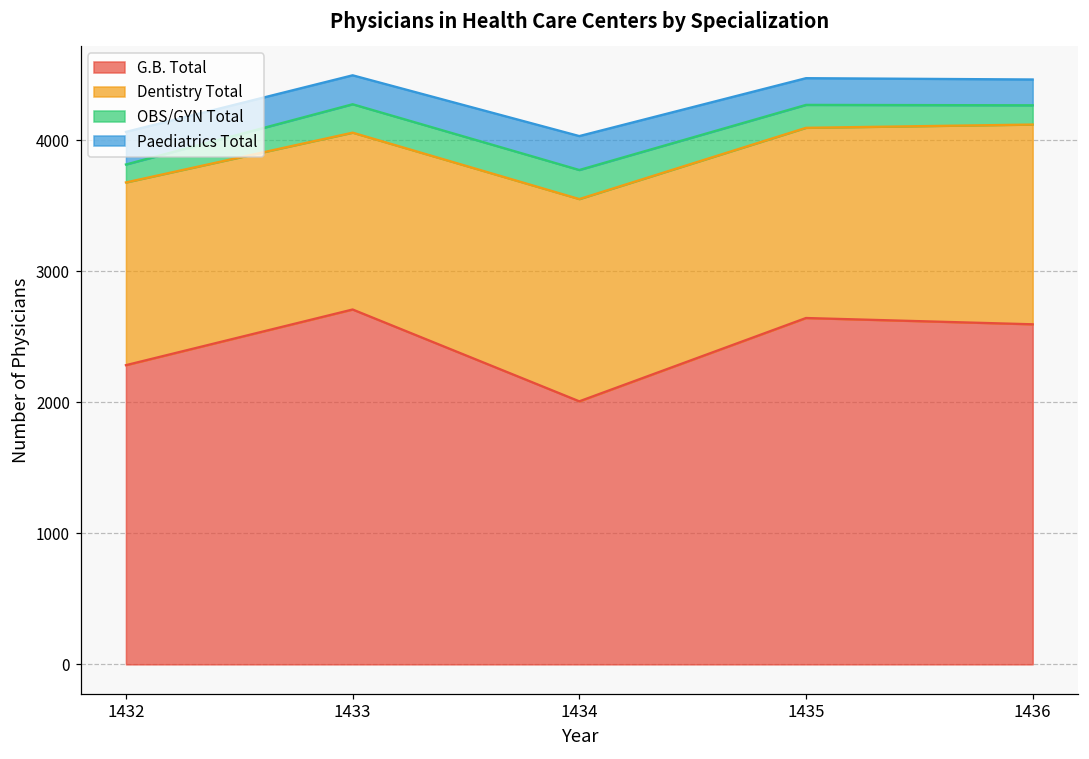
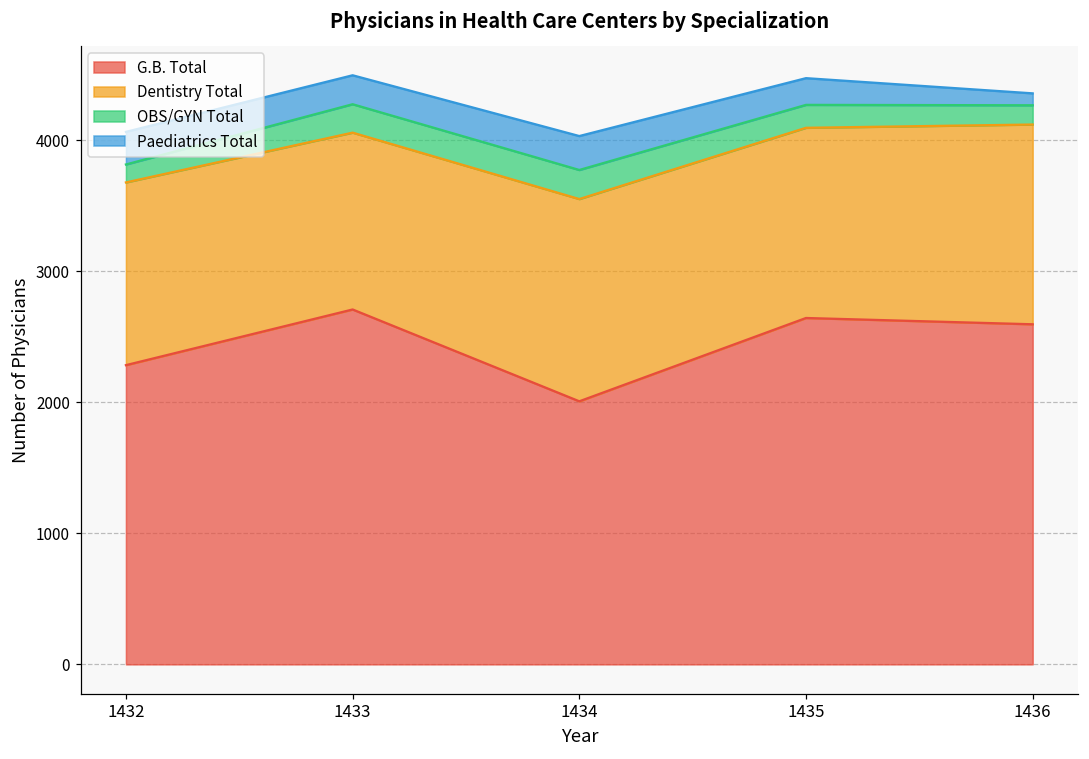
  {
    "G.B. Total": {
      "1432": 2280,
      "1433": 2710,
      "1434": 2010,
      "1435": 2640,
      "1436": 2600
    },
    "Dentistry Total": {
      "1432": 1400,
      "1433": 1350,
      "1434": 1540,
      "1435": 1450,
      "1436": 1530
    },
    "OBS/GYN Total": {
      "1432": 140,
      "1433": 220,
      "1434": 220,
      "1435": 180,
      "1436": 150
    },
    "Paediatrics Total": {
      "1433": 220,
      "1434": 260,
      "1435": 200,
-     "1436": 200
+     "1436": 90
    }
  }
